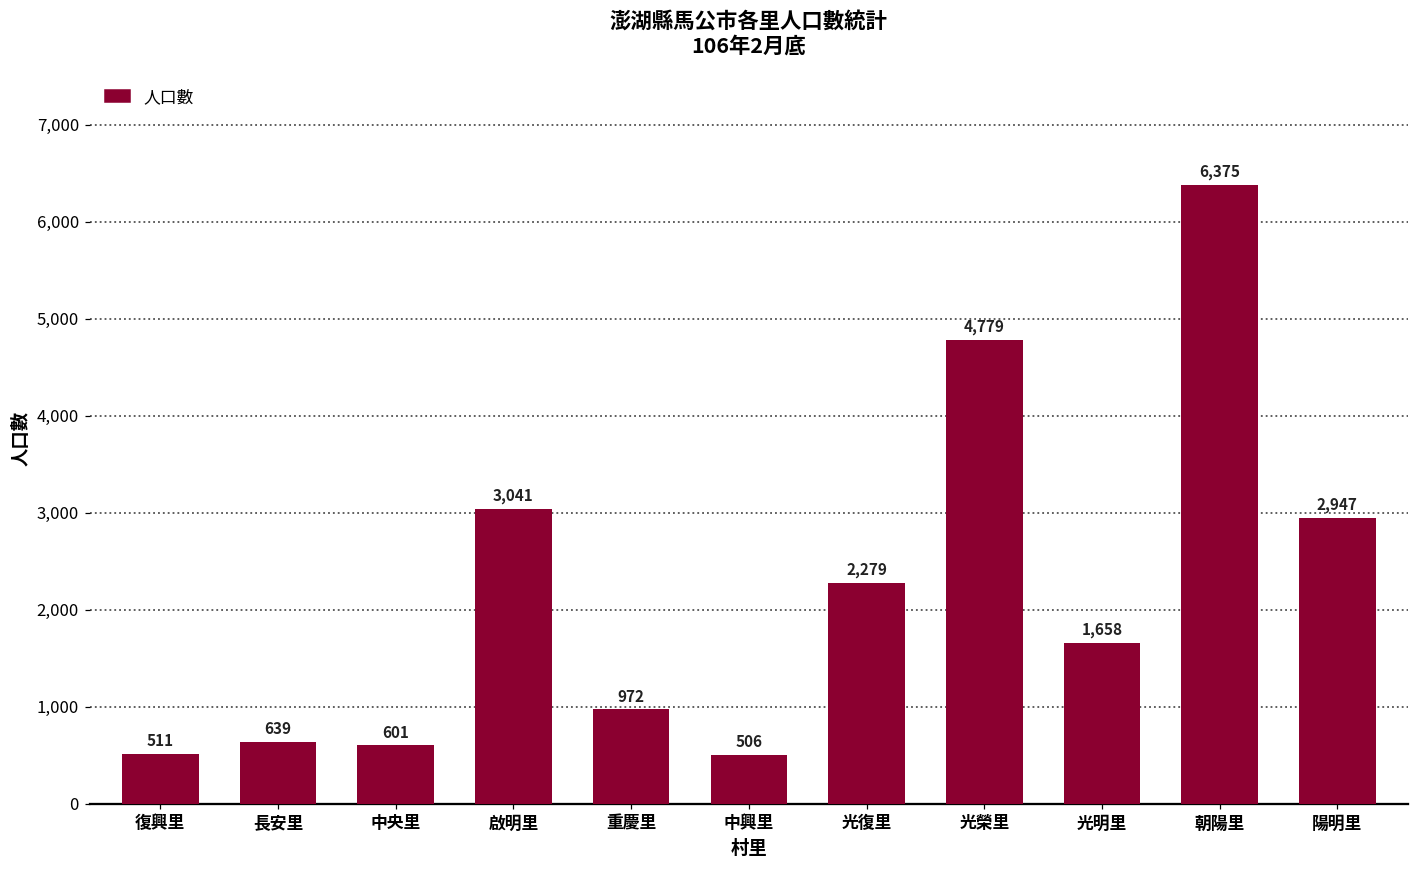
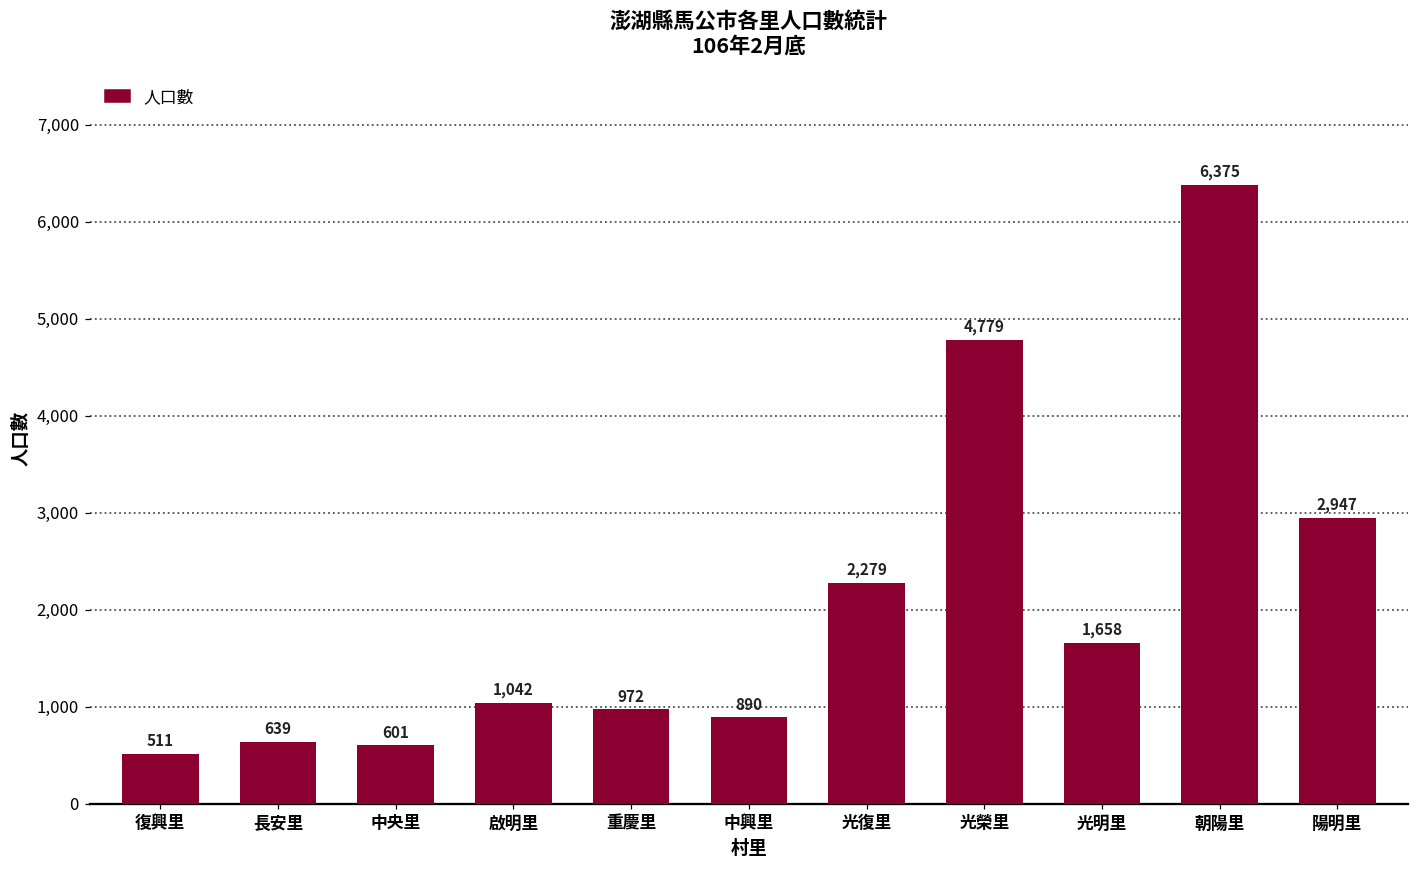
  {
    "復興里": "511",
    "長安里": "639",
    "中央里": "601",
-   "啟明里": "3,041",
+   "啟明里": "1,042",
    "重慶里": "972",
-   "中興里": "506",
+   "中興里": "890",
    "光復里": "2,279",
    "光榮里": "4,779",
    "光明里": "1,658",
    "朝陽里": "6,375",
    "陽明里": "2,947"
  }
